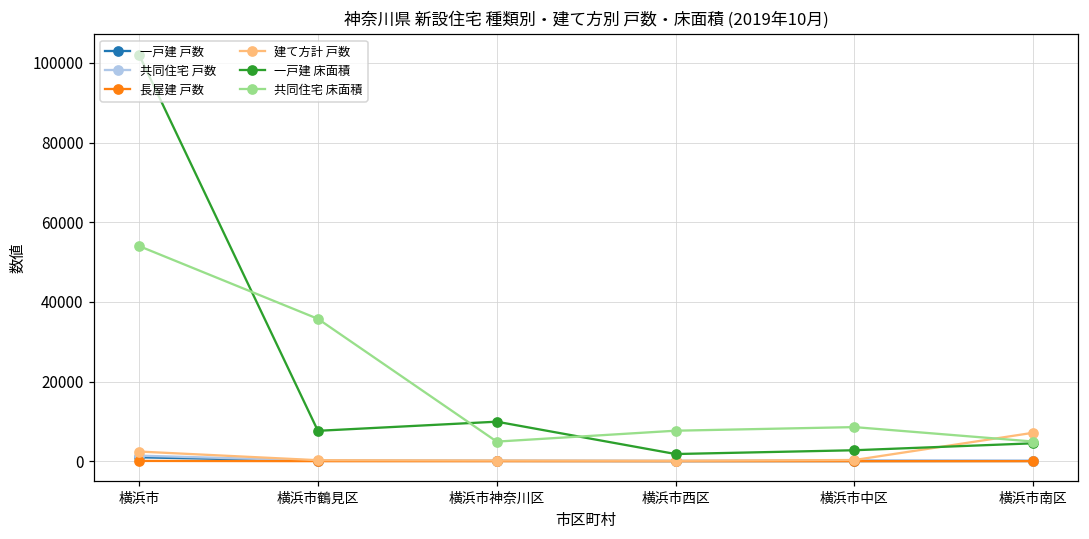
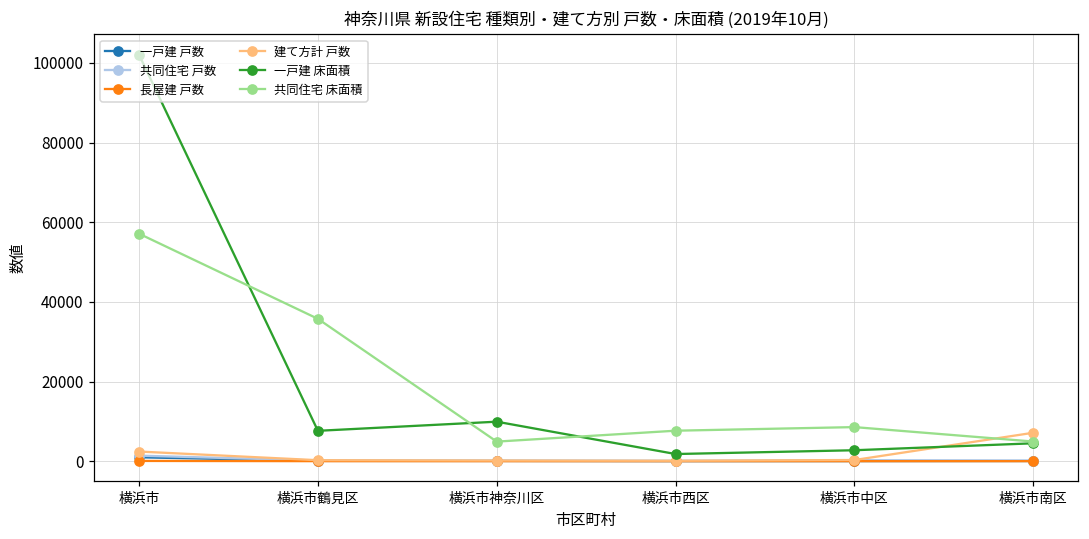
  {
    "長屋建 戸数": {
      "横浜市": 0
    },
    "建て方計 戸数": {
      "横浜市": 2000,
      "横浜市南区": 7000
    },
    "一戸建 床面積": {
      "横浜市鶴見区": 8000,
      "横浜市神奈川区": 10000,
      "横浜市西区": 2000,
      "横浜市中区": 3000
    },
    "共同住宅 床面積": {
-     "横浜市": 54000,
+     "横浜市": 57000,
      "横浜市鶴見区": 36000,
      "横浜市神奈川区": 5000,
      "横浜市西区": 8000,
      "横浜市中区": 9000
    }
  }
